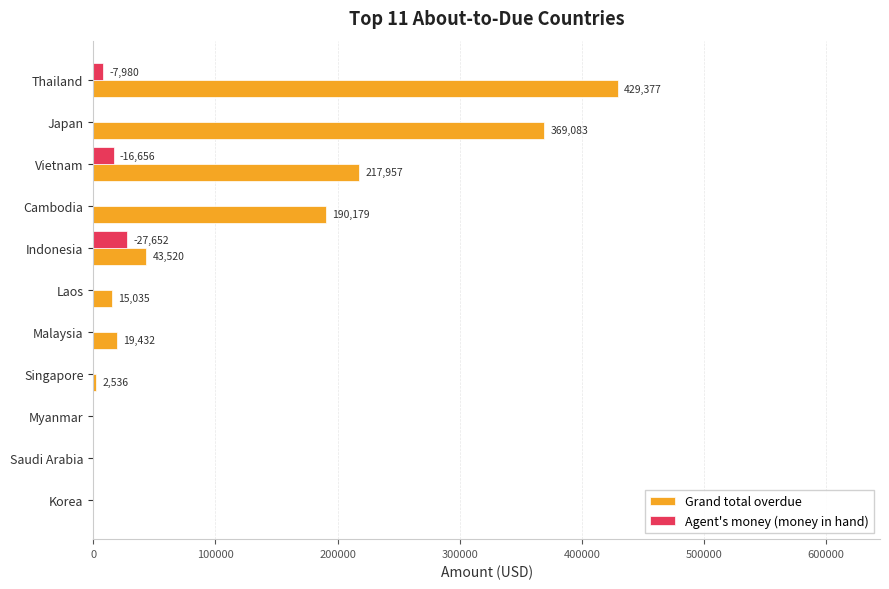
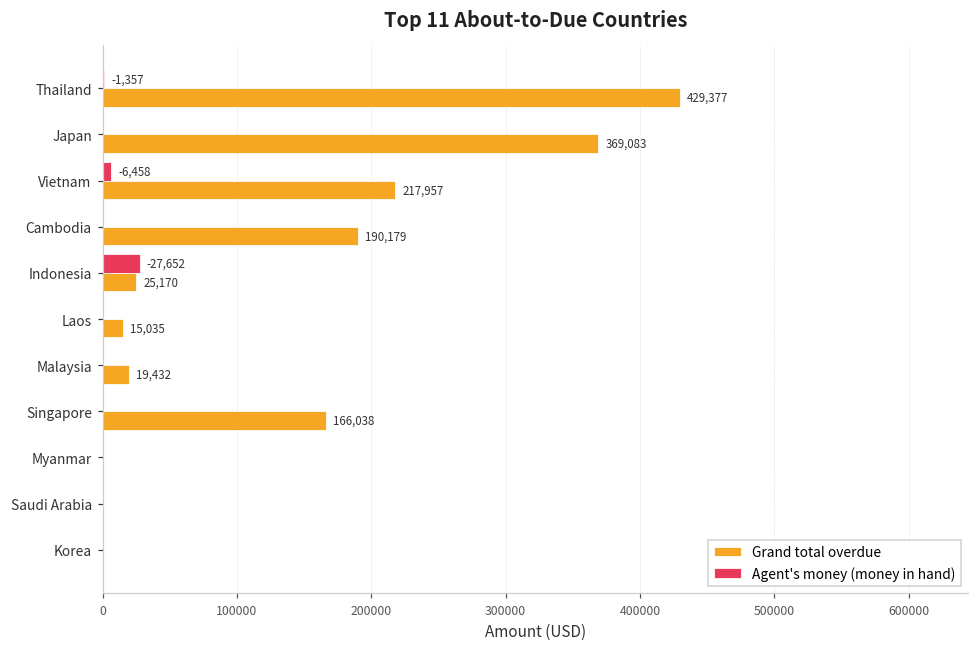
  {
    "Grand total overdue": {
      "Thailand": "429,377",
      "Japan": "369,083",
      "Vietnam": "217,957",
      "Cambodia": "190,179",
-     "Indonesia": "43,520",
+     "Indonesia": "25,170",
      "Laos": "15,035",
      "Malaysia": "19,432",
-     "Singapore": "2,536"
+     "Singapore": "166,038"
    },
    "Agent's money (money in hand)": {
-     "Thailand": "-7,980",
-     "Vietnam": "-16,656"
+     "Thailand": "-1,357",
+     "Vietnam": "-6,458"
    }
  }
